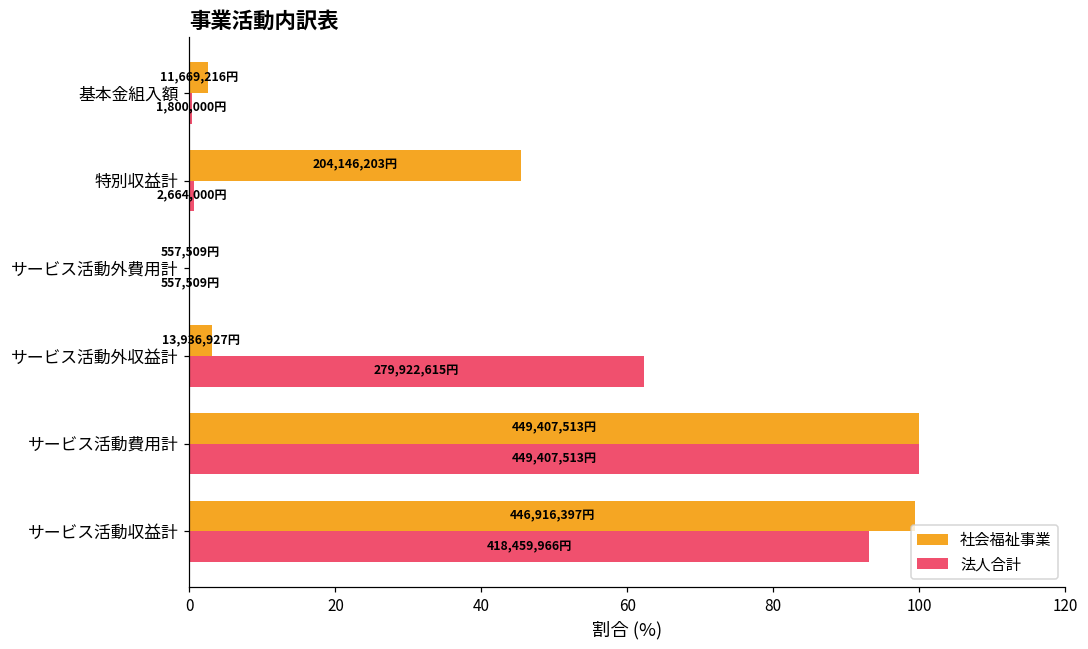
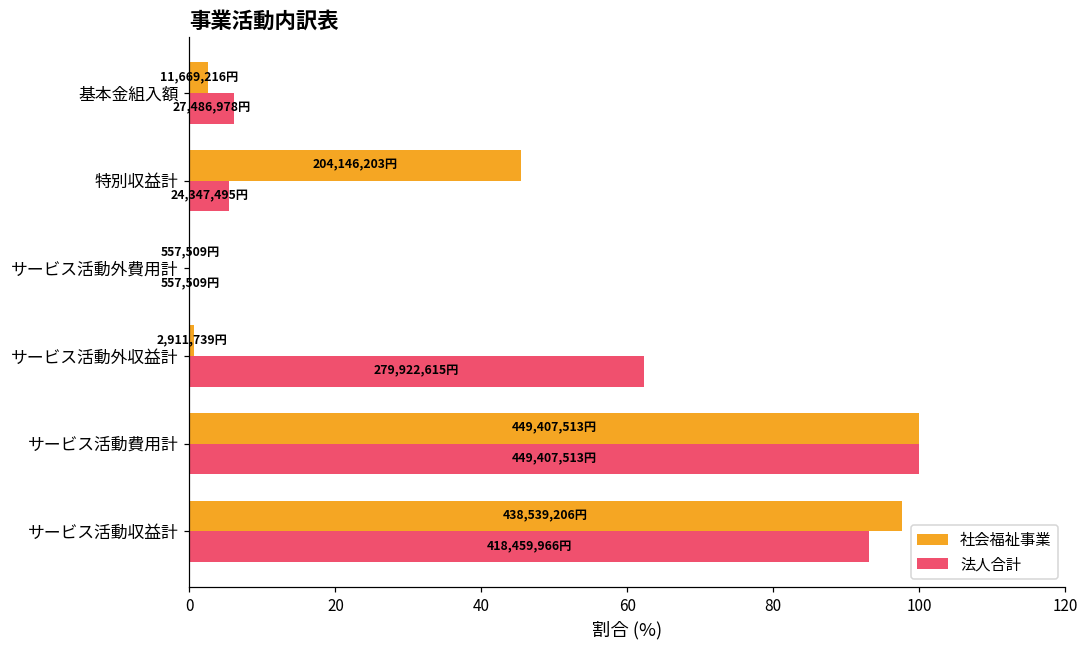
  {
    "社会福祉事業": {
-     "サービス活動外収益計": "13,936,927円",
-     "サービス活動収益計": "446,916,397円"
+     "サービス活動外収益計": "2,911,739円",
+     "サービス活動収益計": "438,539,206円"
    },
    "法人合計": {
-     "基本金組入額": "1,800,000円",
-     "特別収益計": "2,664,000円"
+     "基本金組入額": "27,486,978円",
+     "特別収益計": "24,347,495円"
    }
  }
